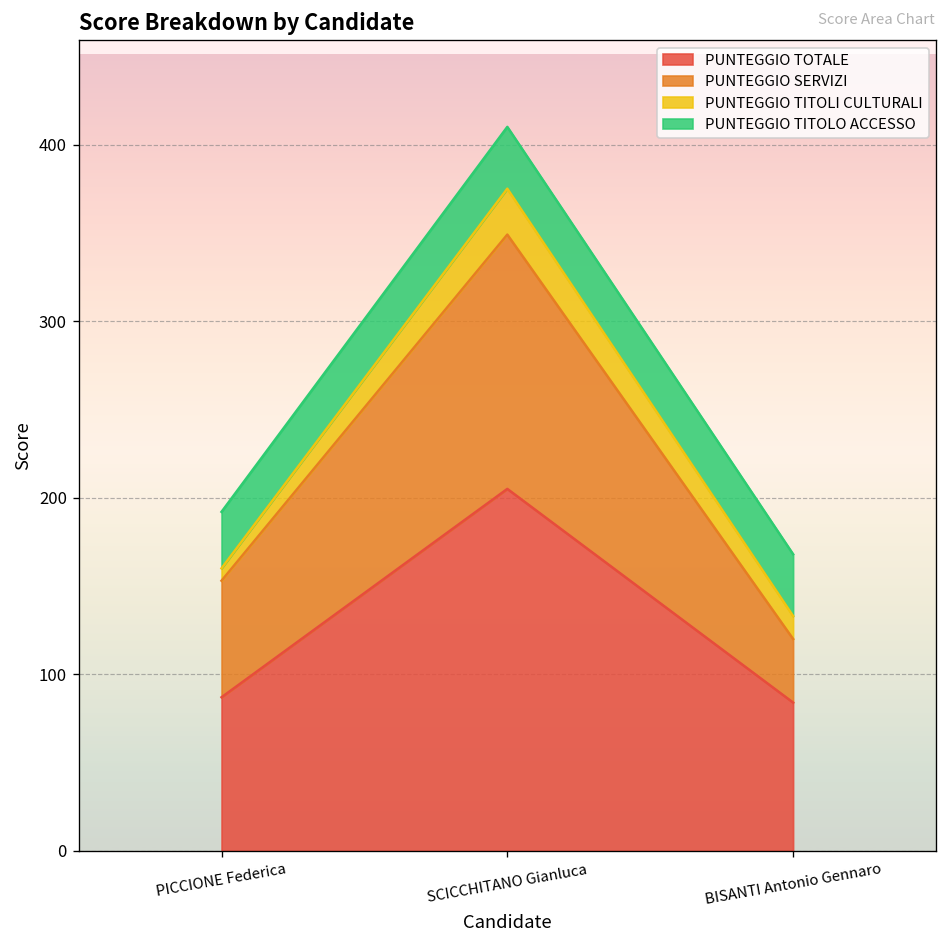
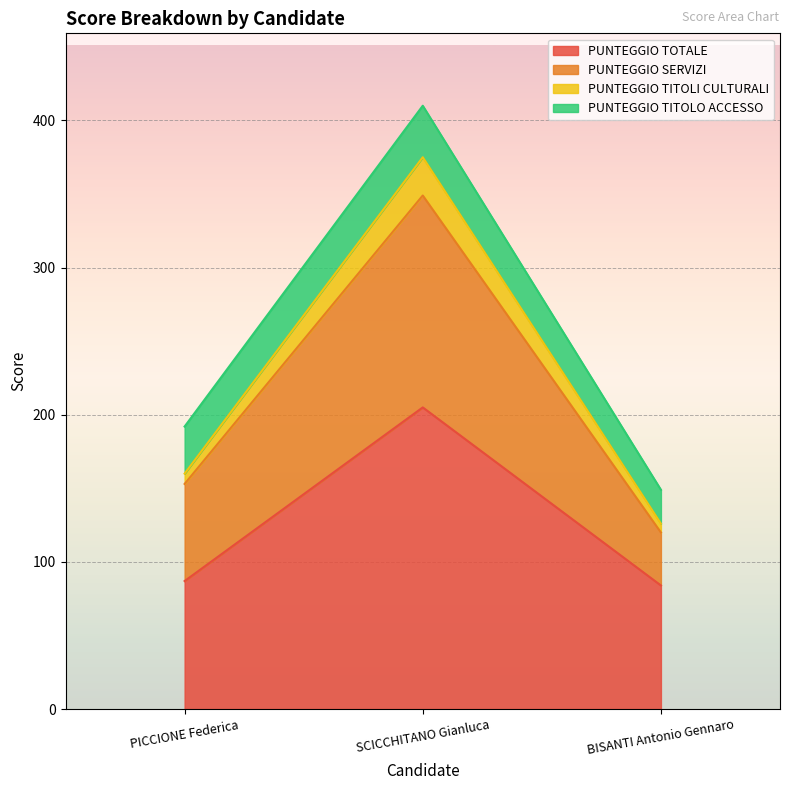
  {
    "PUNTEGGIO TITOLI CULTURALI": {
      "PICCIONE Federica": 7,
      "SCICCHITANO Gianluca": 26,
-     "BISANTI Antonio Gennaro": 13
+     "BISANTI Antonio Gennaro": 6
    },
    "PUNTEGGIO TITOLO ACCESSO": {
      "PICCIONE Federica": 32,
      "SCICCHITANO Gianluca": 35,
-     "BISANTI Antonio Gennaro": 35
+     "BISANTI Antonio Gennaro": 23
    }
  }
